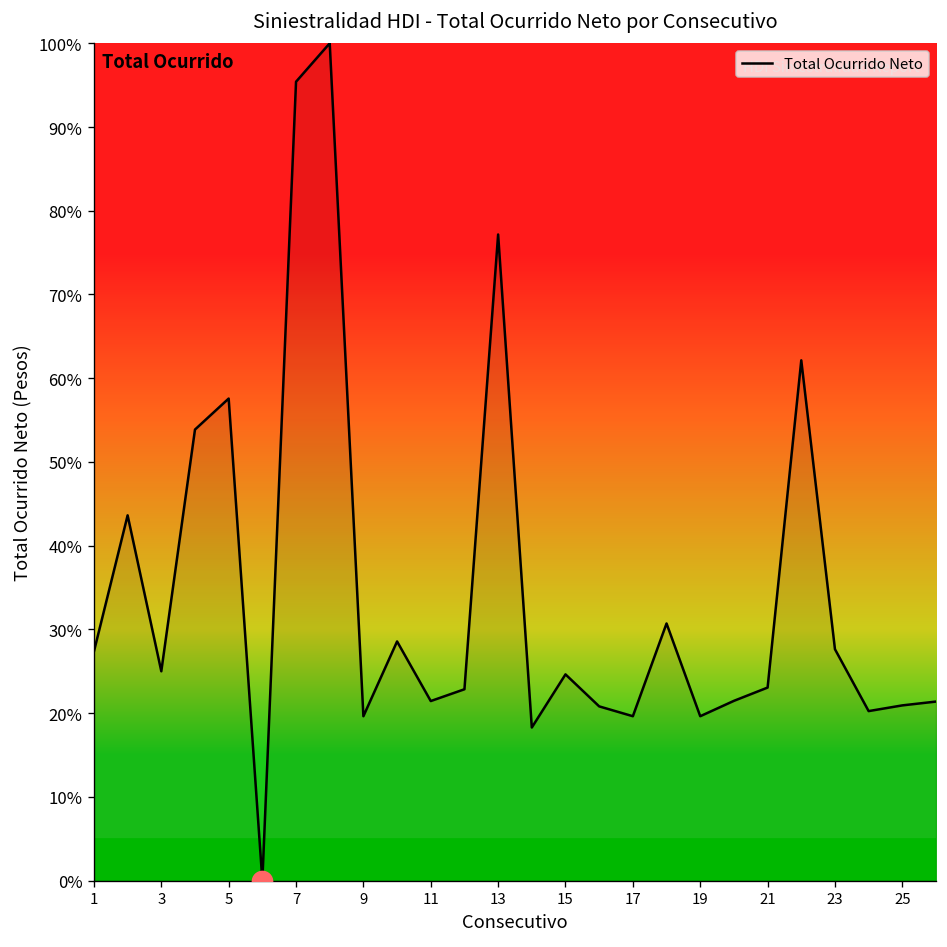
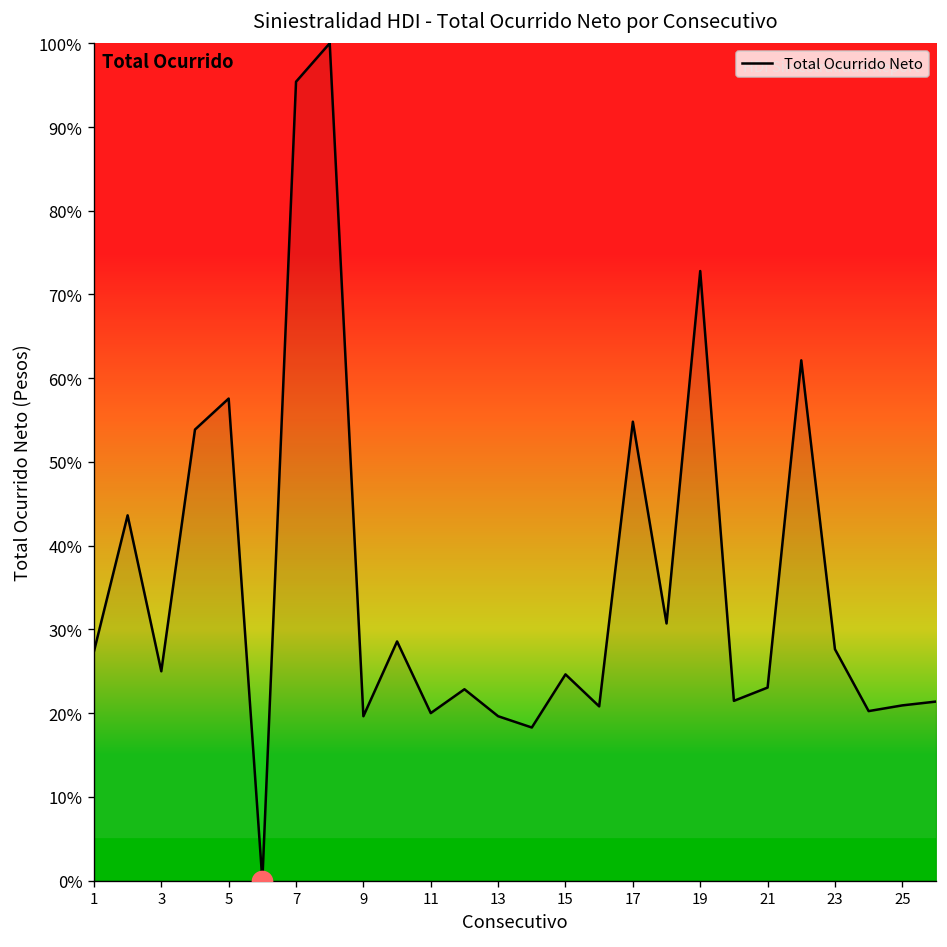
  {
    "Total Ocurrido Neto": {
      "1": "27%",
      "3": "25%",
      "5": "58%",
      "7": "95%",
      "9": "20%",
-     "11": "21%",
-     "13": "77%",
+     "11": "20%",
+     "13": "20%",
      "15": "25%",
-     "17": "20%",
-     "19": "20%",
+     "17": "55%",
+     "19": "73%",
      "21": "23%",
      "23": "28%",
      "25": "21%"
    }
  }
